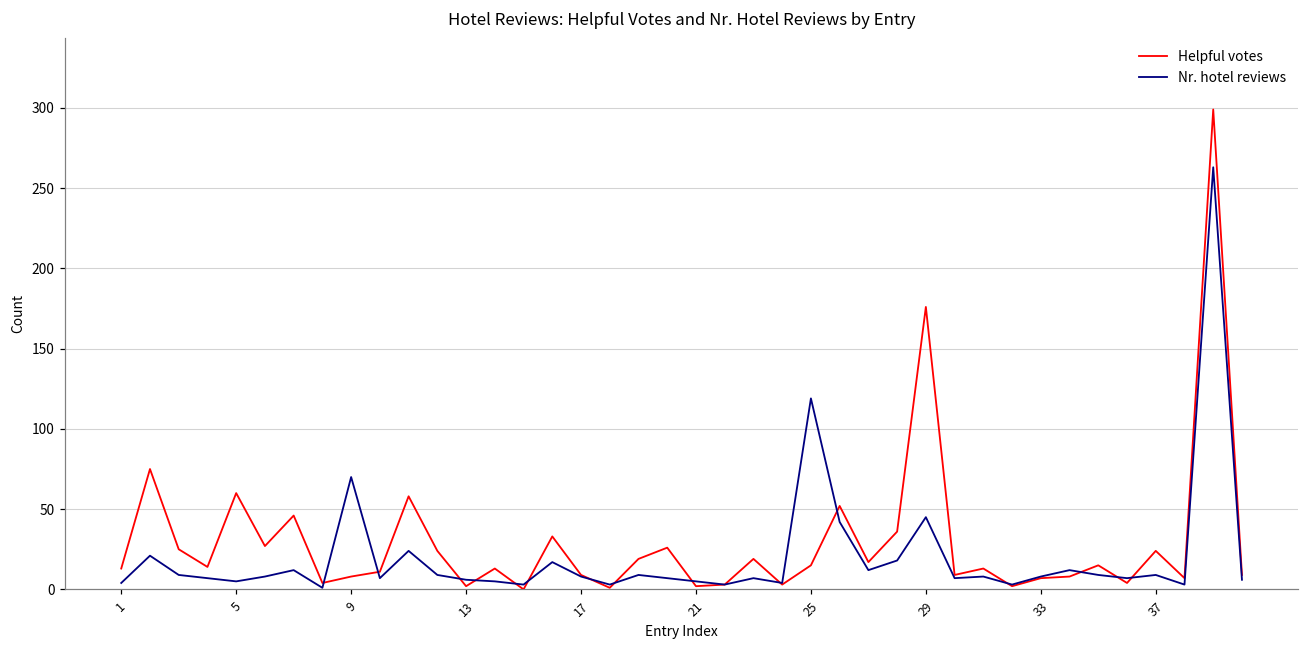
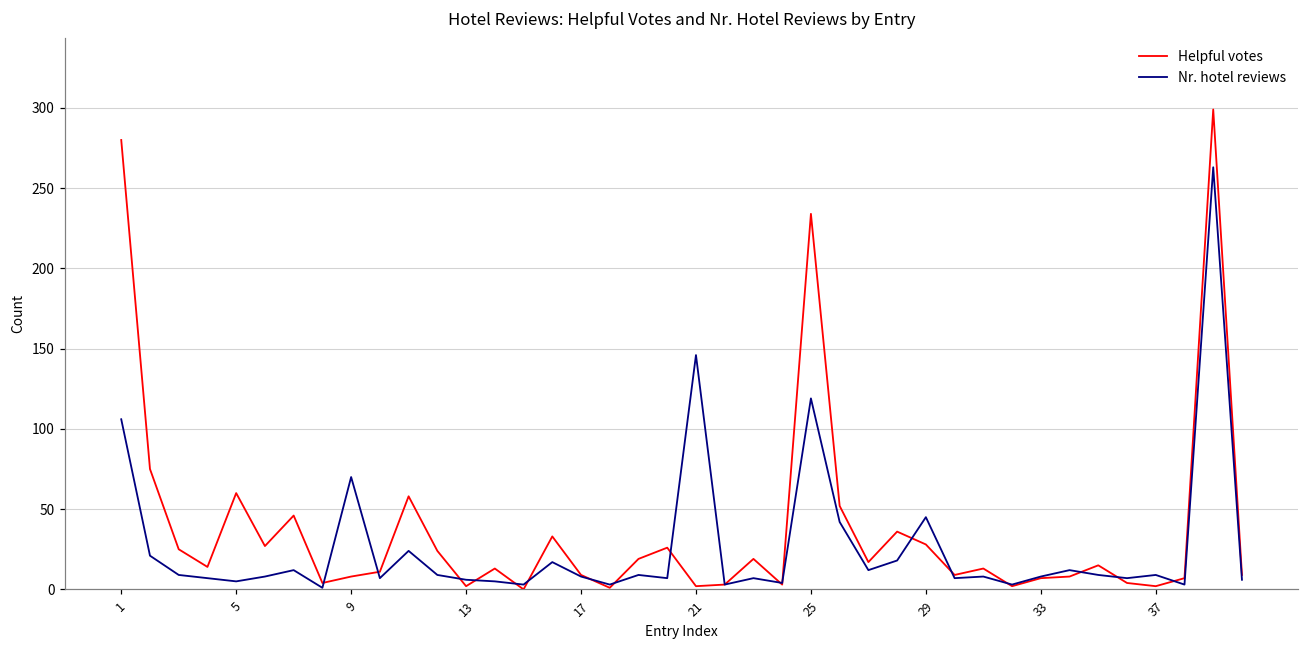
  {
    "Helpful votes": {
-     "1": 13,
+     "1": 280,
      "5": 60,
      "9": 8,
      "13": 2,
      "21": 2,
-     "25": 15,
-     "29": 176,
-     "37": 24
+     "25": 234,
+     "29": 28,
+     "37": 2
    },
    "Nr. hotel reviews": {
-     "1": 4,
+     "1": 106,
      "5": 5,
      "9": 70,
      "13": 6,
-     "21": 5,
+     "21": 146,
      "25": 119,
      "29": 45,
      "37": 9
    }
  }
